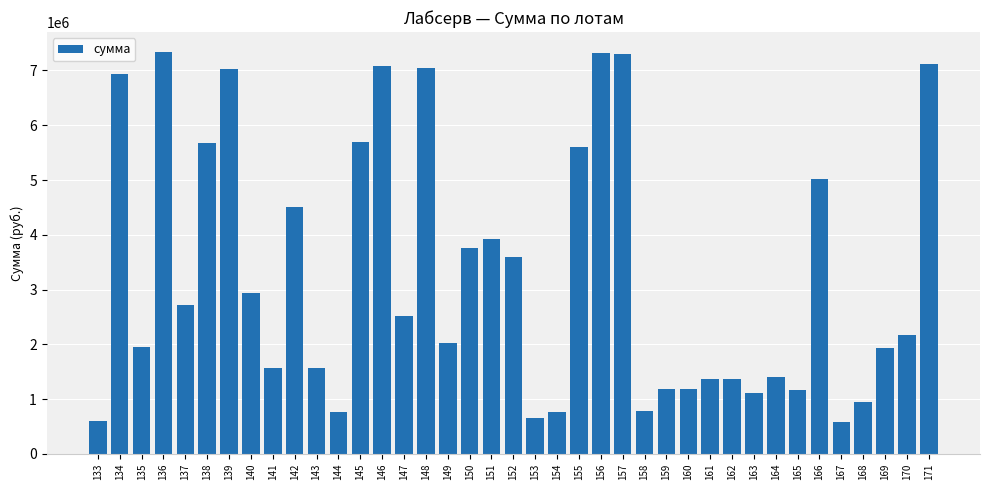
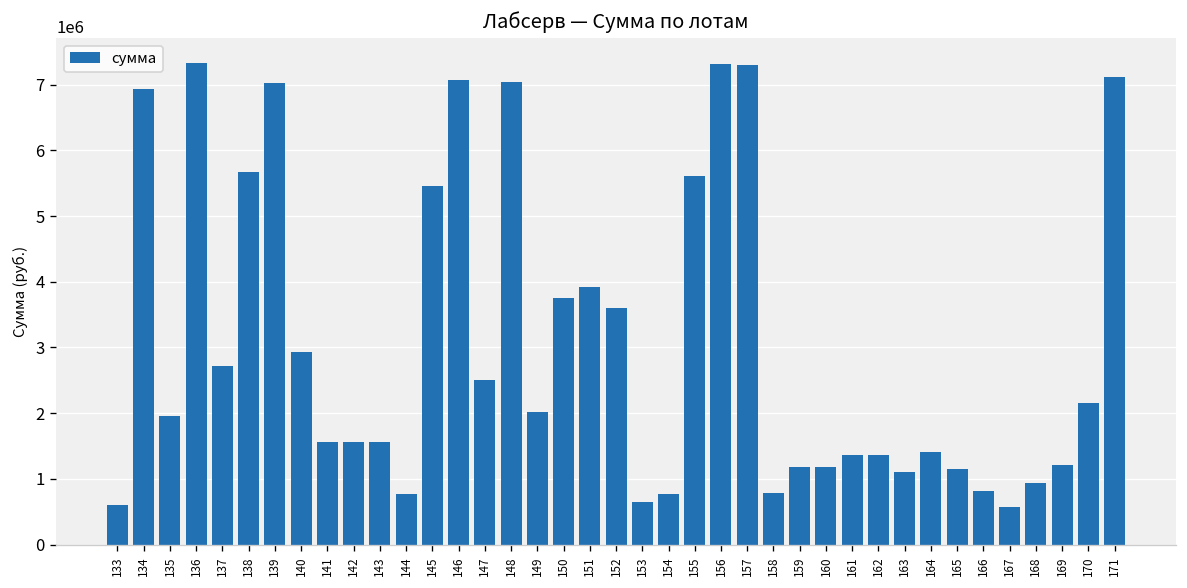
  {
    "133": 600000,
    "134": 6900000,
    "135": 2000000,
    "136": 7300000,
    "137": 2700000,
    "138": 5700000,
    "139": 7000000,
    "140": 2900000,
    "141": 1600000,
-   "142": 4500000,
+   "142": 1600000,
    "143": 1600000,
    "144": 800000,
-   "145": 5700000,
+   "145": 5500000,
    "146": 7100000,
    "147": 2500000,
    "148": 7000000,
    "149": 2000000,
    "150": 3800000,
    "151": 3900000,
    "152": 3600000,
    "153": 600000,
    "154": 800000,
    "155": 5600000,
    "156": 7300000,
    "157": 7300000,
    "158": 800000,
    "159": 1200000,
    "160": 1200000,
    "161": 1400000,
    "162": 1400000,
    "163": 1100000,
    "164": 1400000,
    "165": 1200000,
-   "166": 5000000,
+   "166": 800000,
    "167": 600000,
    "168": 900000,
-   "169": 1900000,
+   "169": 1200000,
    "170": 2200000,
    "171": 7100000
  }
